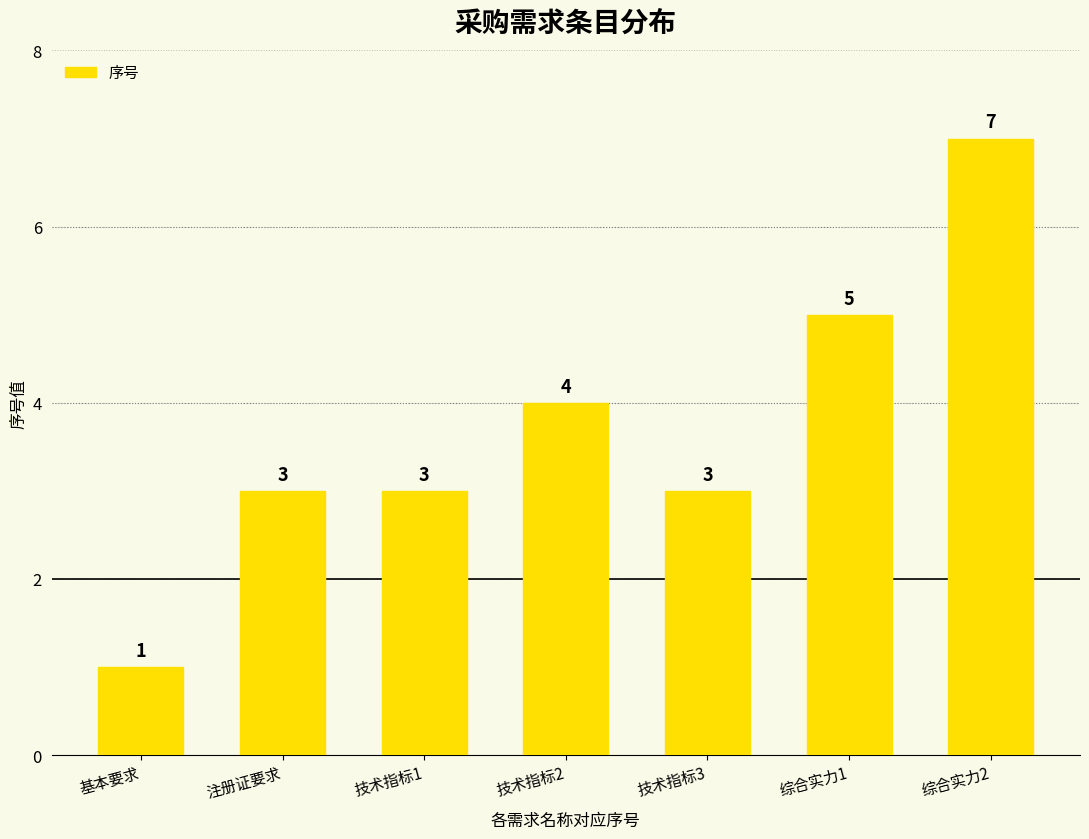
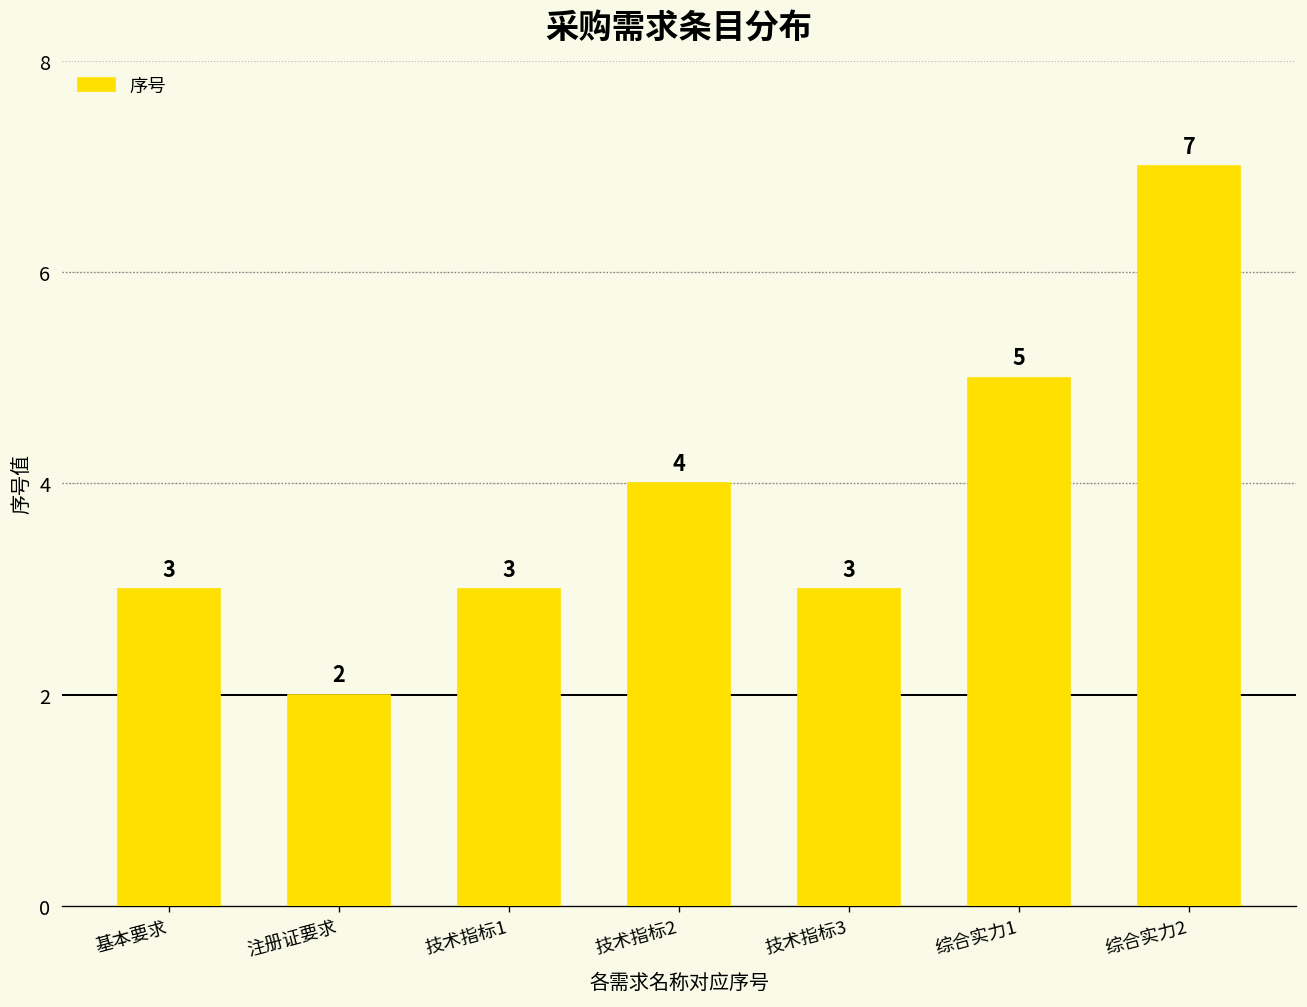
  {
-   "基本要求": 1,
-   "注册证要求": 3,
+   "基本要求": 3,
+   "注册证要求": 2,
    "技术指标1": 3,
    "技术指标2": 4,
    "技术指标3": 3,
    "综合实力1": 5,
    "综合实力2": 7
  }
